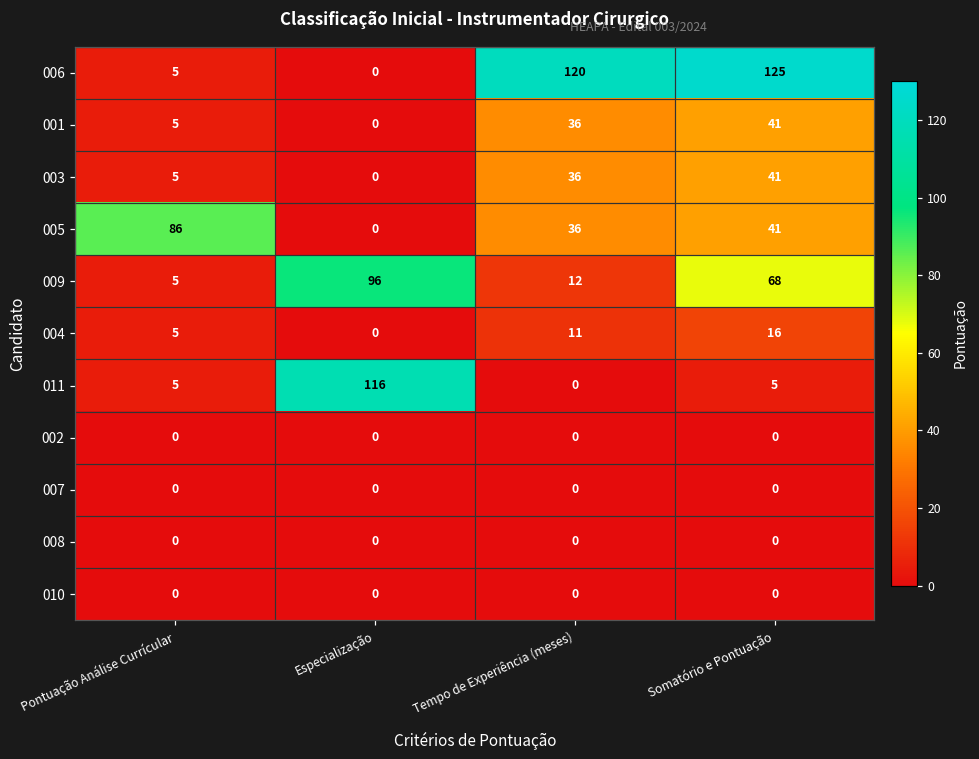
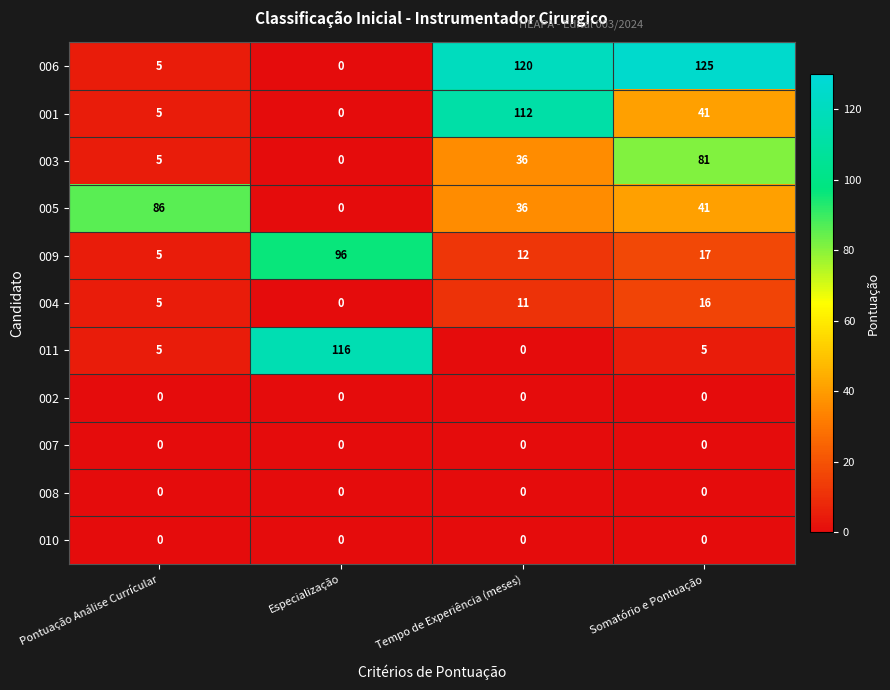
  {
    "006": {
      "Pontuação Análise Currícular": 5,
      "Especialização": 0,
      "Tempo de Experiência (meses)": 120,
      "Somatório e Pontuação": 125
    },
    "001": {
      "Pontuação Análise Currícular": 5,
      "Especialização": 0,
-     "Tempo de Experiência (meses)": 36,
+     "Tempo de Experiência (meses)": 112,
      "Somatório e Pontuação": 41
    },
    "003": {
      "Pontuação Análise Currícular": 5,
      "Especialização": 0,
      "Tempo de Experiência (meses)": 36,
-     "Somatório e Pontuação": 41
+     "Somatório e Pontuação": 81
    },
    "005": {
      "Pontuação Análise Currícular": 86,
      "Especialização": 0,
      "Tempo de Experiência (meses)": 36,
      "Somatório e Pontuação": 41
    },
    "009": {
      "Pontuação Análise Currícular": 5,
      "Especialização": 96,
      "Tempo de Experiência (meses)": 12,
-     "Somatório e Pontuação": 68
+     "Somatório e Pontuação": 17
    },
    "004": {
      "Pontuação Análise Currícular": 5,
      "Especialização": 0,
      "Tempo de Experiência (meses)": 11,
      "Somatório e Pontuação": 16
    },
    "011": {
      "Pontuação Análise Currícular": 5,
      "Especialização": 116,
      "Tempo de Experiência (meses)": 0,
      "Somatório e Pontuação": 5
    },
    "002": {
      "Pontuação Análise Currícular": 0,
      "Especialização": 0,
      "Tempo de Experiência (meses)": 0,
      "Somatório e Pontuação": 0
    },
    "007": {
      "Pontuação Análise Currícular": 0,
      "Especialização": 0,
      "Tempo de Experiência (meses)": 0,
      "Somatório e Pontuação": 0
    },
    "008": {
      "Pontuação Análise Currícular": 0,
      "Especialização": 0,
      "Tempo de Experiência (meses)": 0,
      "Somatório e Pontuação": 0
    },
    "010": {
      "Pontuação Análise Currícular": 0,
      "Especialização": 0,
      "Tempo de Experiência (meses)": 0,
      "Somatório e Pontuação": 0
    }
  }
